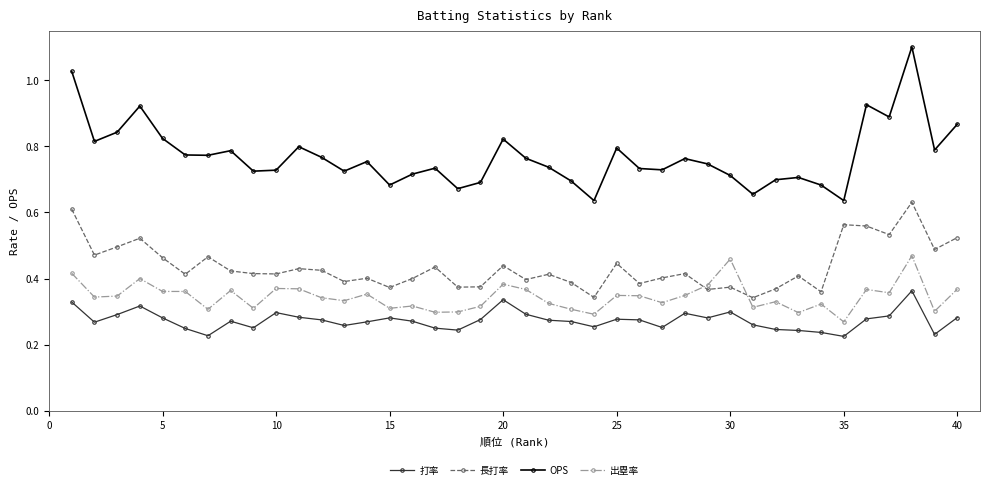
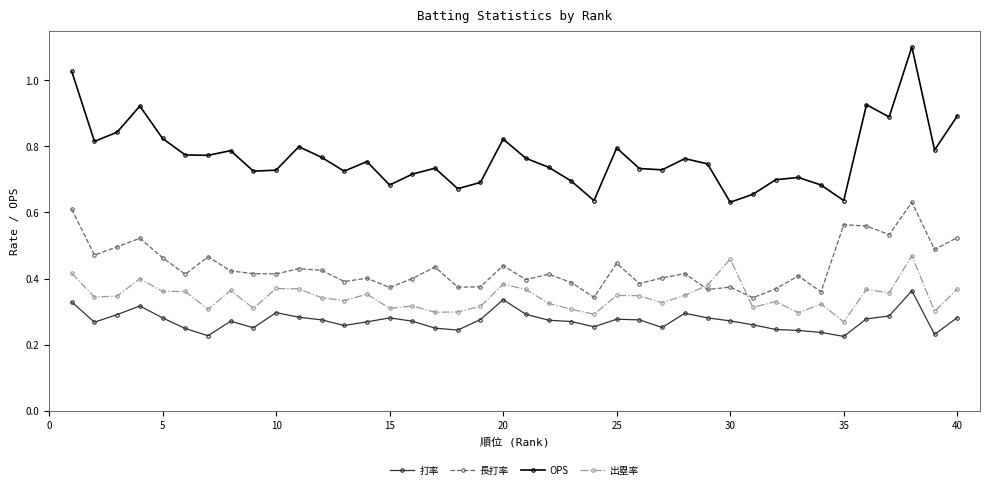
  {
    "打率": {
      "5": 0.28,
      "10": 0.30,
      "15": 0.28,
      "20": 0.34,
      "25": 0.28,
-     "30": 0.30,
+     "30": 0.27,
      "35": 0.23,
      "40": 0.28
    },
    "長打率": {
      "5": 0.46,
      "10": 0.41,
      "15": 0.37,
      "20": 0.44,
      "25": 0.45,
      "30": 0.37,
      "35": 0.56,
      "40": 0.52
    },
    "OPS": {
      "5": 0.82,
      "10": 0.73,
      "15": 0.68,
      "20": 0.82,
      "25": 0.80,
-     "30": 0.71,
+     "30": 0.63,
      "35": 0.64,
-     "40": 0.87
+     "40": 0.89
    },
    "出塁率": {
      "5": 0.36,
      "10": 0.37,
      "15": 0.31,
      "20": 0.38,
      "25": 0.35,
      "30": 0.46,
      "35": 0.27,
      "40": 0.37
    }
  }
